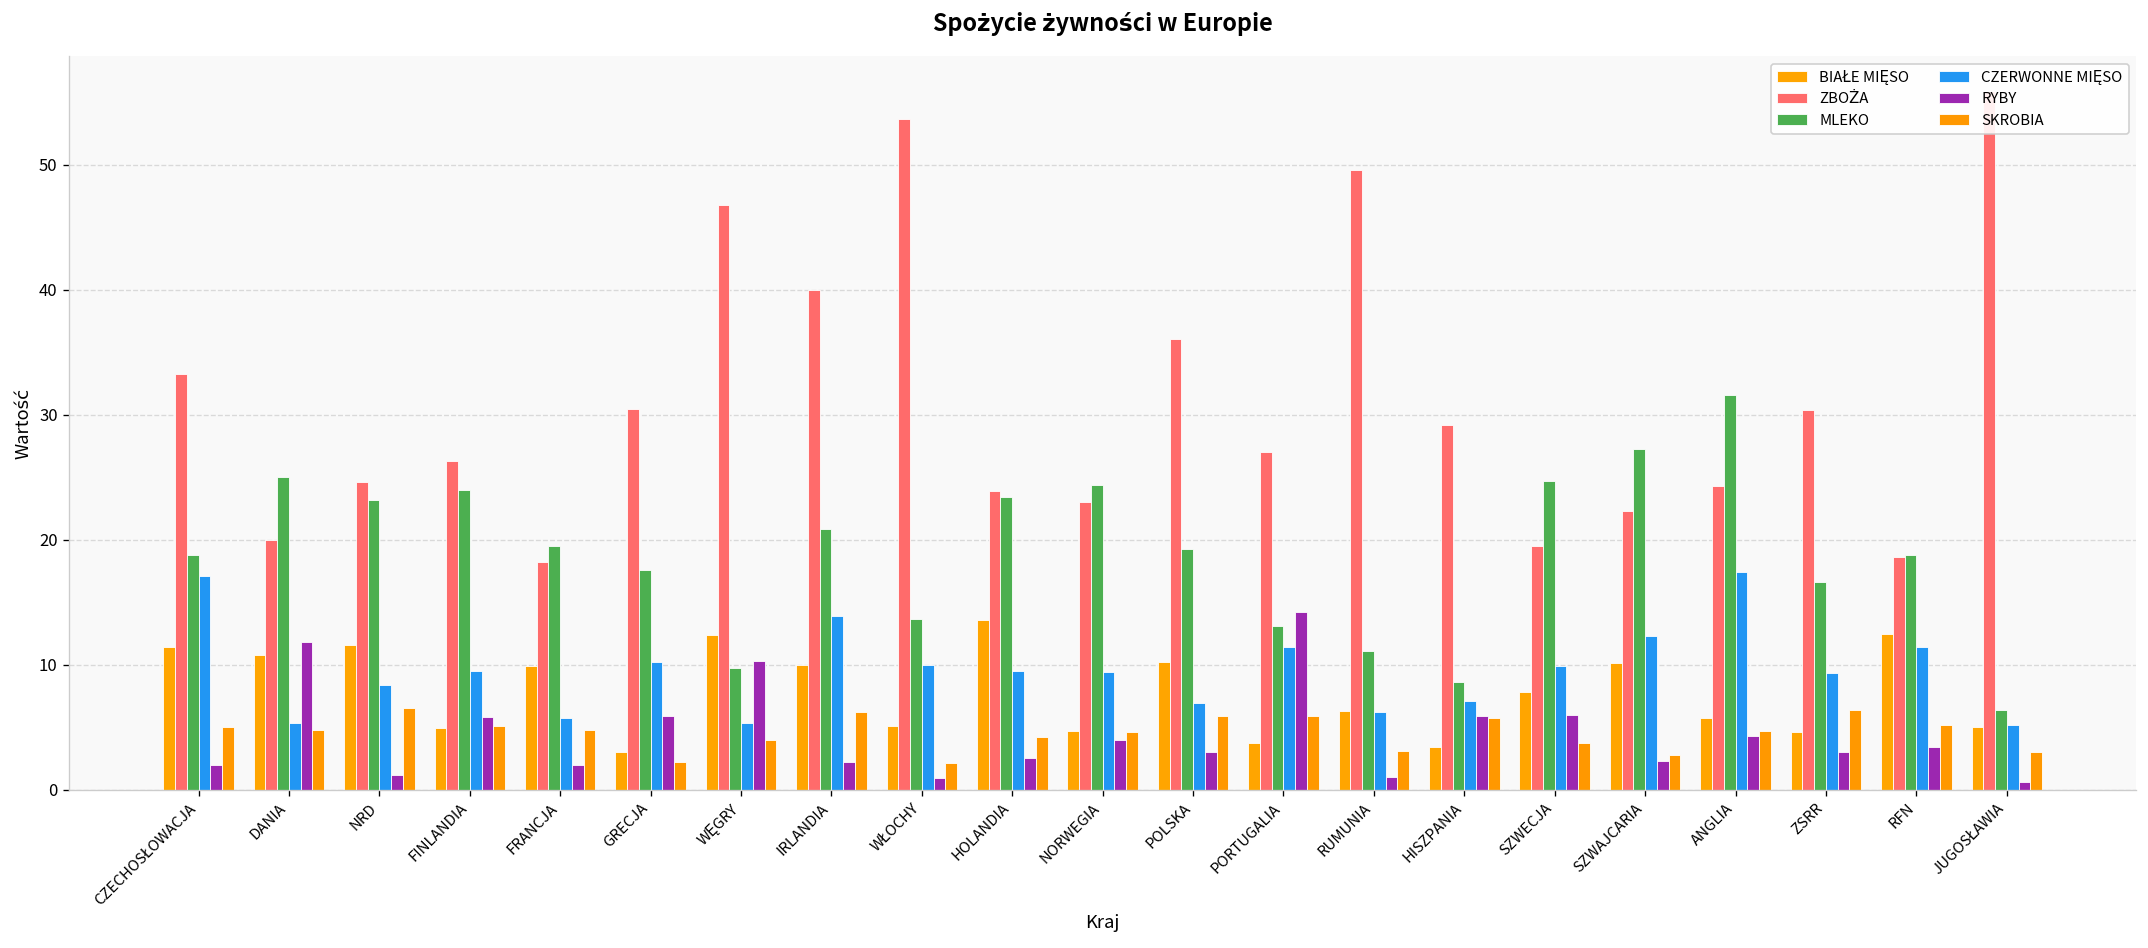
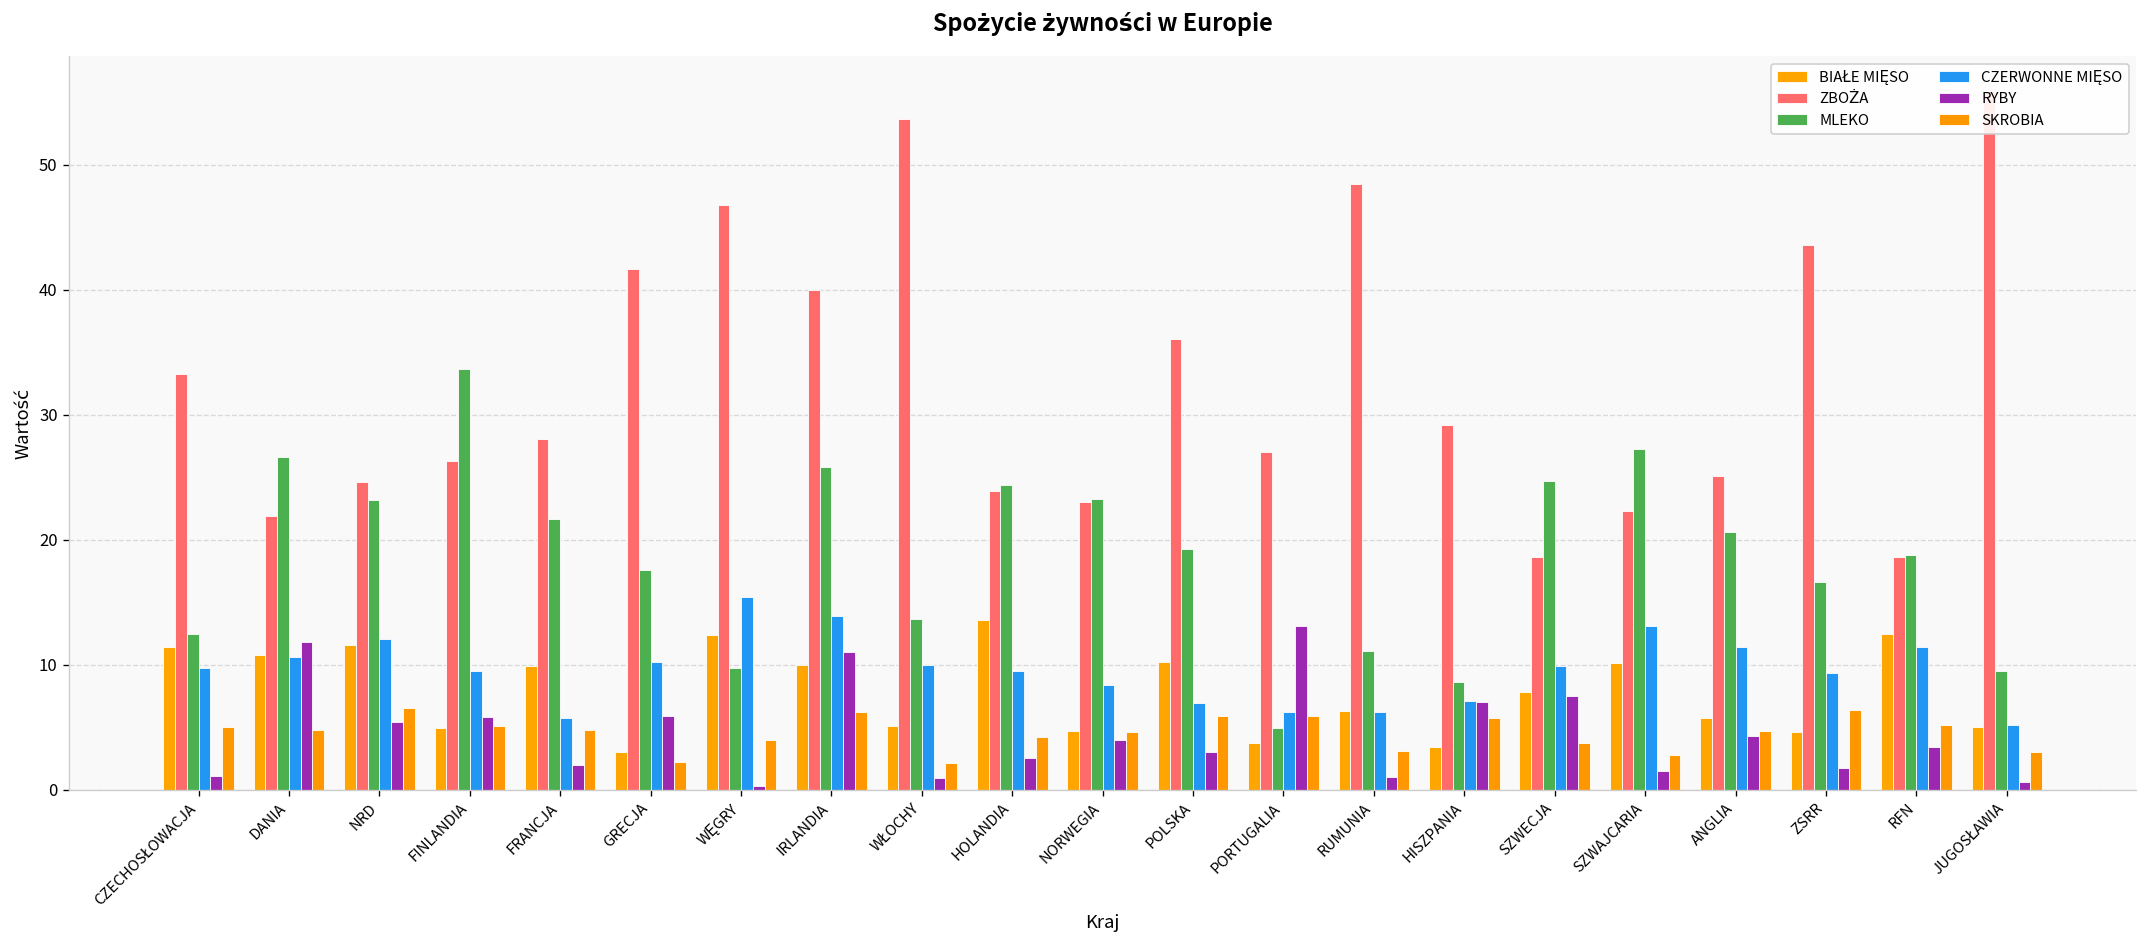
  {
    "ZBOŻA": {
      "CZECHOSŁOWACJA": 33.3,
-     "DANIA": 20.0,
+     "DANIA": 21.9,
      "NRD": 24.6,
      "FINLANDIA": 26.3,
-     "FRANCJA": 18.2,
-     "GRECJA": 30.5,
+     "FRANCJA": 28.1,
+     "GRECJA": 41.7,
      "WĘGRY": 46.8,
      "IRLANDIA": 40.0,
      "WŁOCHY": 53.7,
      "HOLANDIA": 23.9,
      "NORWEGIA": 23.0,
      "POLSKA": 36.1,
      "PORTUGALIA": 27.0,
-     "RUMUNIA": 49.6,
+     "RUMUNIA": 48.5,
      "HISZPANIA": 29.2,
-     "SZWECJA": 19.5,
+     "SZWECJA": 18.6,
      "SZWAJCARIA": 22.3,
-     "ANGLIA": 24.3,
-     "ZSRR": 30.4,
+     "ANGLIA": 25.1,
+     "ZSRR": 43.6,
      "RFN": 18.6
    },
    "MLEKO": {
-     "CZECHOSŁOWACJA": 18.8,
-     "DANIA": 25.0,
+     "CZECHOSŁOWACJA": 12.5,
+     "DANIA": 26.6,
      "NRD": 23.2,
-     "FINLANDIA": 24.0,
-     "FRANCJA": 19.5,
+     "FINLANDIA": 33.7,
+     "FRANCJA": 21.7,
      "GRECJA": 17.6,
      "WĘGRY": 9.7,
-     "IRLANDIA": 20.9,
+     "IRLANDIA": 25.8,
      "WŁOCHY": 13.7,
-     "HOLANDIA": 23.4,
-     "NORWEGIA": 24.4,
+     "HOLANDIA": 24.4,
+     "NORWEGIA": 23.3,
      "POLSKA": 19.3,
-     "PORTUGALIA": 13.1,
+     "PORTUGALIA": 4.9,
      "RUMUNIA": 11.1,
      "HISZPANIA": 8.6,
      "SZWECJA": 24.7,
      "SZWAJCARIA": 27.3,
-     "ANGLIA": 31.6,
+     "ANGLIA": 20.6,
      "ZSRR": 16.6,
      "RFN": 18.8,
-     "JUGOSŁAWIA": 6.4
+     "JUGOSŁAWIA": 9.5
    },
    "CZERWONNE MIĘSO": {
-     "CZECHOSŁOWACJA": 17.1,
-     "DANIA": 5.3,
-     "NRD": 8.4,
+     "CZECHOSŁOWACJA": 9.7,
+     "DANIA": 10.6,
+     "NRD": 12.1,
      "FINLANDIA": 9.5,
      "FRANCJA": 5.7,
      "GRECJA": 10.2,
-     "WĘGRY": 5.3,
+     "WĘGRY": 15.4,
      "IRLANDIA": 13.9,
      "WŁOCHY": 10.0,
      "HOLANDIA": 9.5,
-     "NORWEGIA": 9.4,
+     "NORWEGIA": 8.4,
      "POLSKA": 6.9,
-     "PORTUGALIA": 11.4,
+     "PORTUGALIA": 6.2,
      "RUMUNIA": 6.2,
      "HISZPANIA": 7.1,
      "SZWECJA": 9.9,
-     "SZWAJCARIA": 12.3,
-     "ANGLIA": 17.4,
+     "SZWAJCARIA": 13.1,
+     "ANGLIA": 11.4,
      "ZSRR": 9.3,
      "RFN": 11.4,
      "JUGOSŁAWIA": 5.2
    },
    "RYBY": {
-     "CZECHOSŁOWACJA": 2.0,
+     "CZECHOSŁOWACJA": 1.1,
      "DANIA": 11.8,
-     "NRD": 1.2,
+     "NRD": 5.4,
      "FINLANDIA": 5.8,
      "FRANCJA": 2.0,
      "GRECJA": 5.9,
-     "WĘGRY": 10.3,
-     "IRLANDIA": 2.2,
+     "WĘGRY": 0.3,
+     "IRLANDIA": 11.0,
      "WŁOCHY": 0.9,
      "HOLANDIA": 2.5,
      "NORWEGIA": 4.0,
      "POLSKA": 3.0,
-     "PORTUGALIA": 14.2,
+     "PORTUGALIA": 13.1,
      "RUMUNIA": 1.0,
-     "HISZPANIA": 5.9,
-     "SZWECJA": 6.0,
-     "SZWAJCARIA": 2.3,
+     "HISZPANIA": 7.0,
+     "SZWECJA": 7.5,
+     "SZWAJCARIA": 1.5,
      "ANGLIA": 4.3,
-     "ZSRR": 3.0,
+     "ZSRR": 1.7,
      "RFN": 3.4,
      "JUGOSŁAWIA": 0.6
    }
  }
